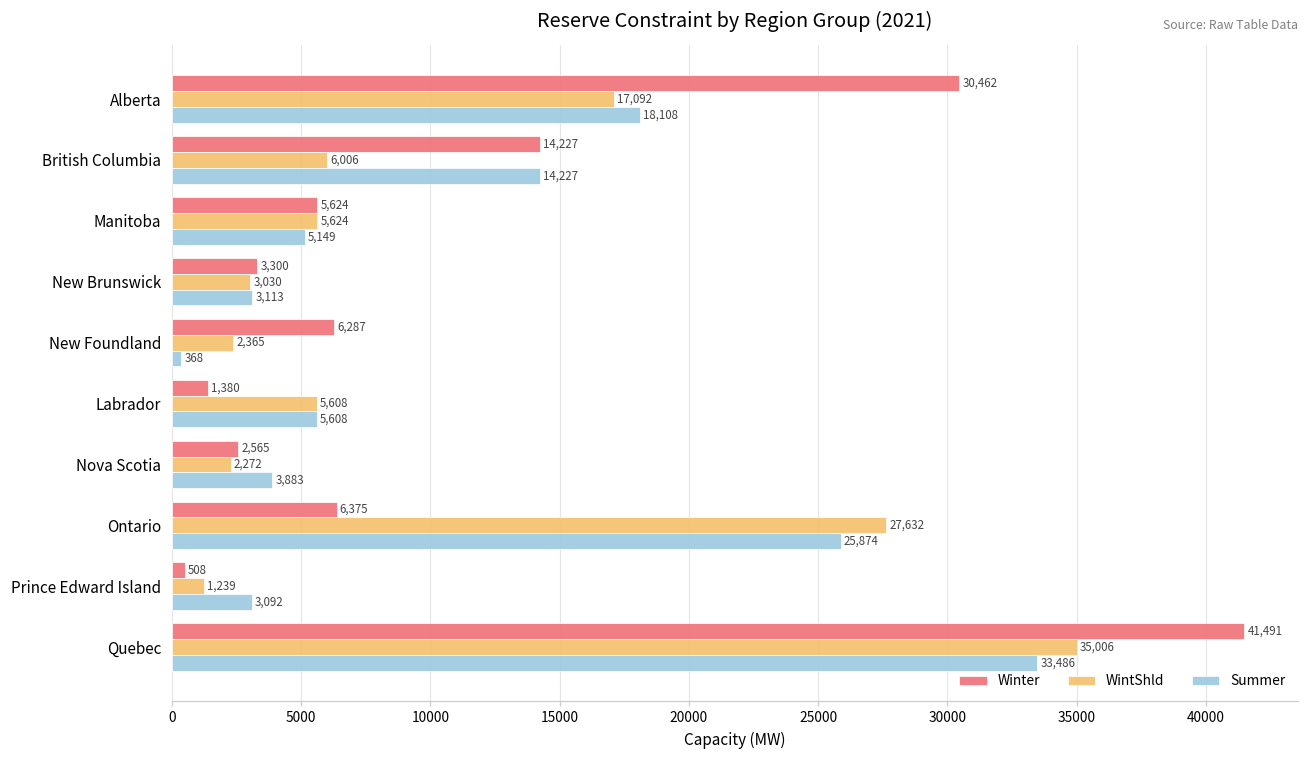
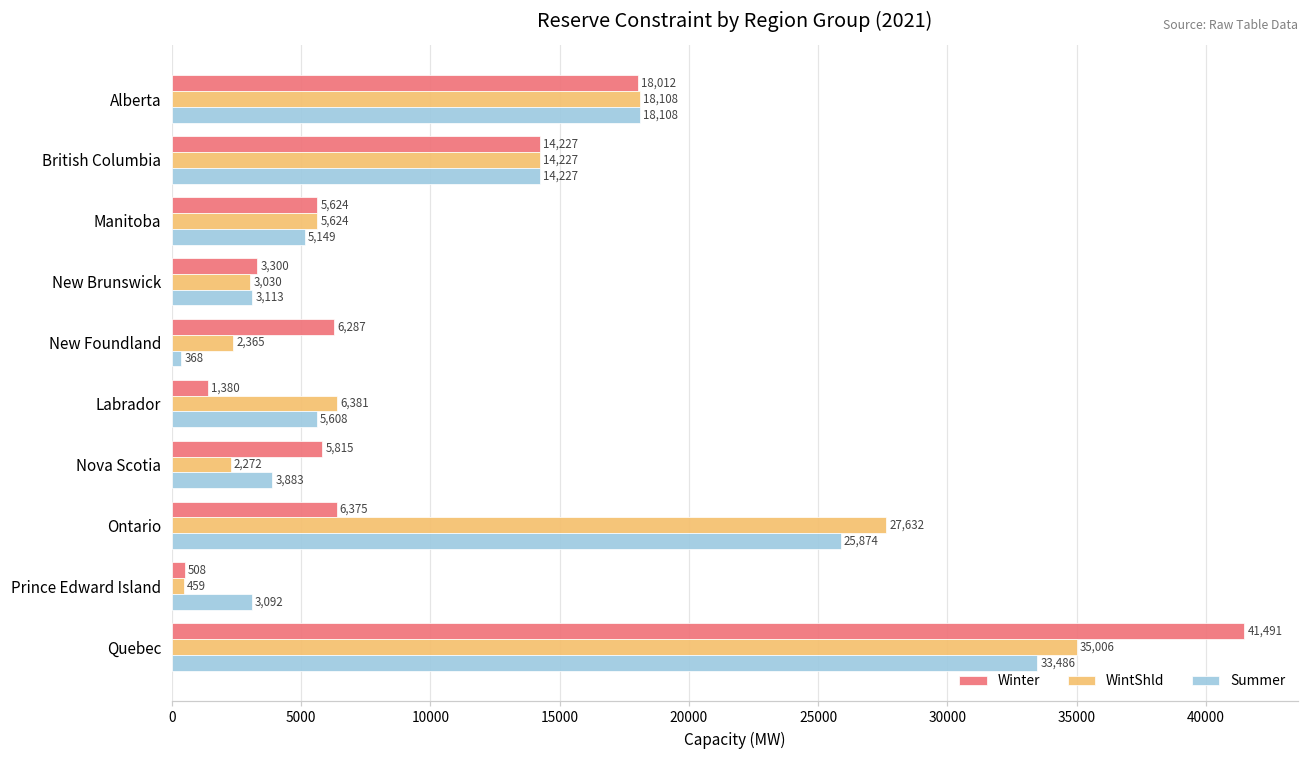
  {
    "Winter": {
-     "Alberta": "30,462",
+     "Alberta": "18,012",
      "British Columbia": "14,227",
      "Manitoba": "5,624",
      "New Brunswick": "3,300",
      "New Foundland": "6,287",
      "Labrador": "1,380",
-     "Nova Scotia": "2,565",
+     "Nova Scotia": "5,815",
      "Ontario": "6,375",
      "Prince Edward Island": "508",
      "Quebec": "41,491"
    },
    "WintShld": {
-     "Alberta": "17,092",
-     "British Columbia": "6,006",
+     "Alberta": "18,108",
+     "British Columbia": "14,227",
      "Manitoba": "5,624",
      "New Brunswick": "3,030",
      "New Foundland": "2,365",
-     "Labrador": "5,608",
+     "Labrador": "6,381",
      "Nova Scotia": "2,272",
      "Ontario": "27,632",
-     "Prince Edward Island": "1,239",
+     "Prince Edward Island": "459",
      "Quebec": "35,006"
    },
    "Summer": {
      "Alberta": "18,108",
      "British Columbia": "14,227",
      "Manitoba": "5,149",
      "New Brunswick": "3,113",
      "New Foundland": "368",
      "Labrador": "5,608",
      "Nova Scotia": "3,883",
      "Ontario": "25,874",
      "Prince Edward Island": "3,092",
      "Quebec": "33,486"
    }
  }
